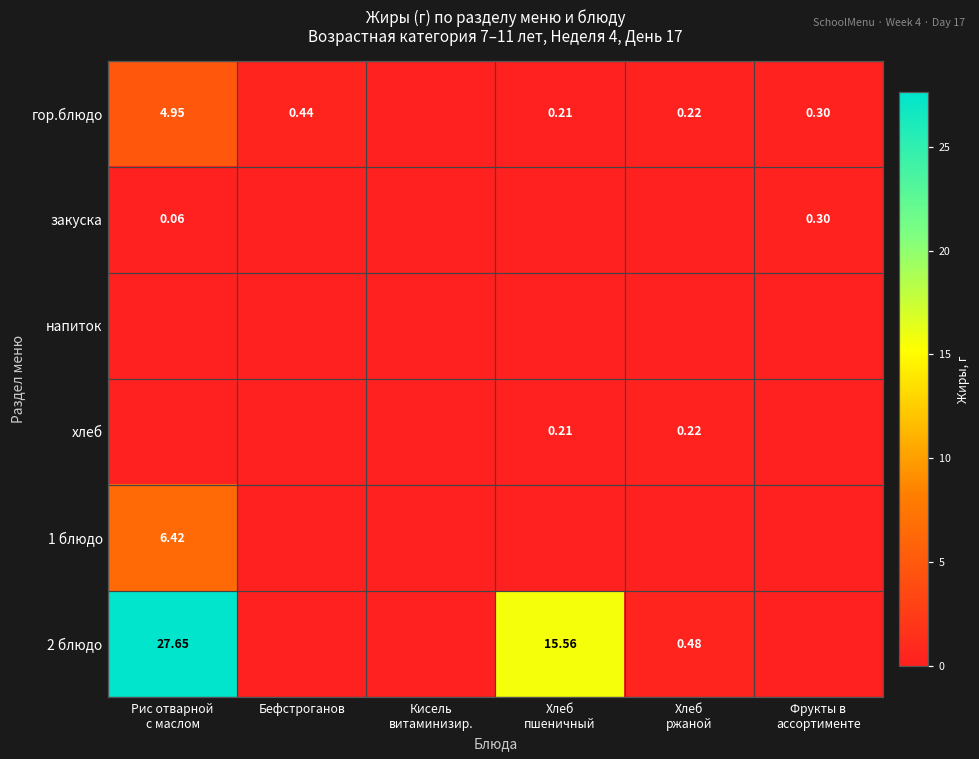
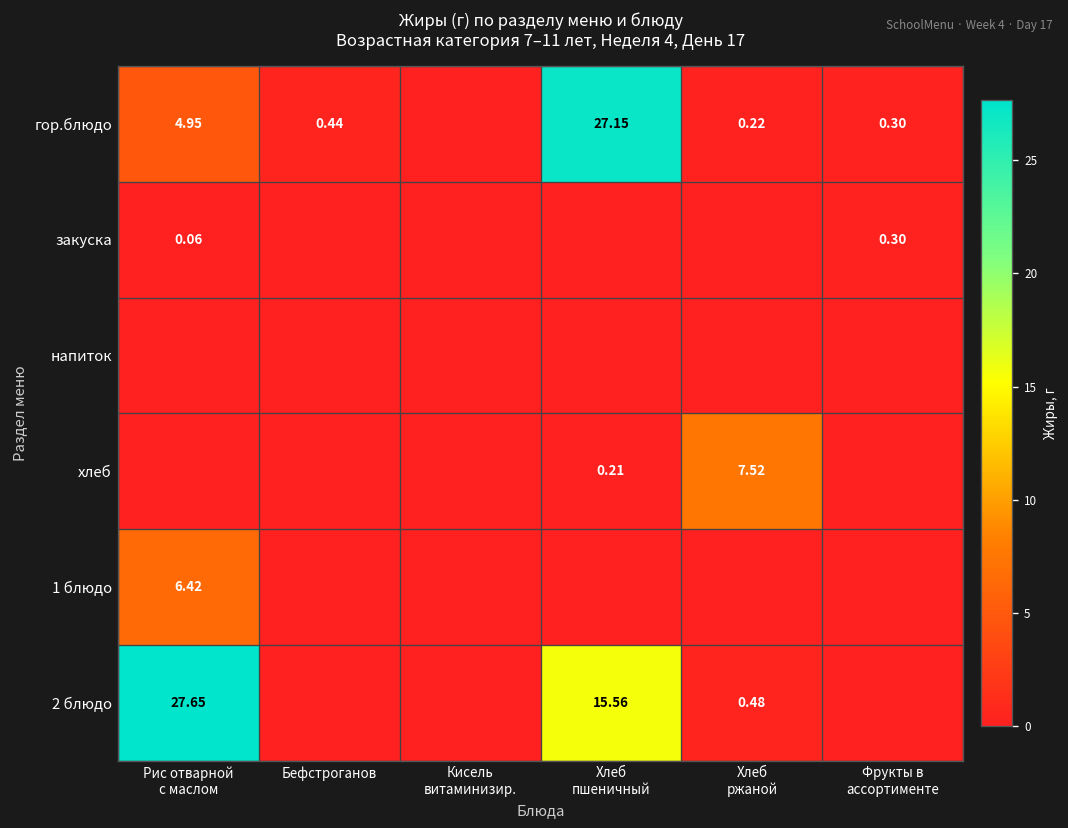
  {
    "гор.блюдо": {
      "Рис отварной с маслом": 4.95,
      "Бефстроганов": 0.44,
-     "Хлеб пшеничный": 0.21,
+     "Хлеб пшеничный": 27.15,
      "Хлеб ржаной": 0.22,
      "Фрукты в ассортименте": 0.30
    },
    "закуска": {
      "Рис отварной с маслом": 0.06,
      "Фрукты в ассортименте": 0.30
    },
    "хлеб": {
      "Хлеб пшеничный": 0.21,
-     "Хлеб ржаной": 0.22
+     "Хлеб ржаной": 7.52
    },
    "1 блюдо": {
      "Рис отварной с маслом": 6.42
    },
    "2 блюдо": {
      "Рис отварной с маслом": 27.65,
      "Хлеб пшеничный": 15.56,
      "Хлеб ржаной": 0.48
    }
  }
